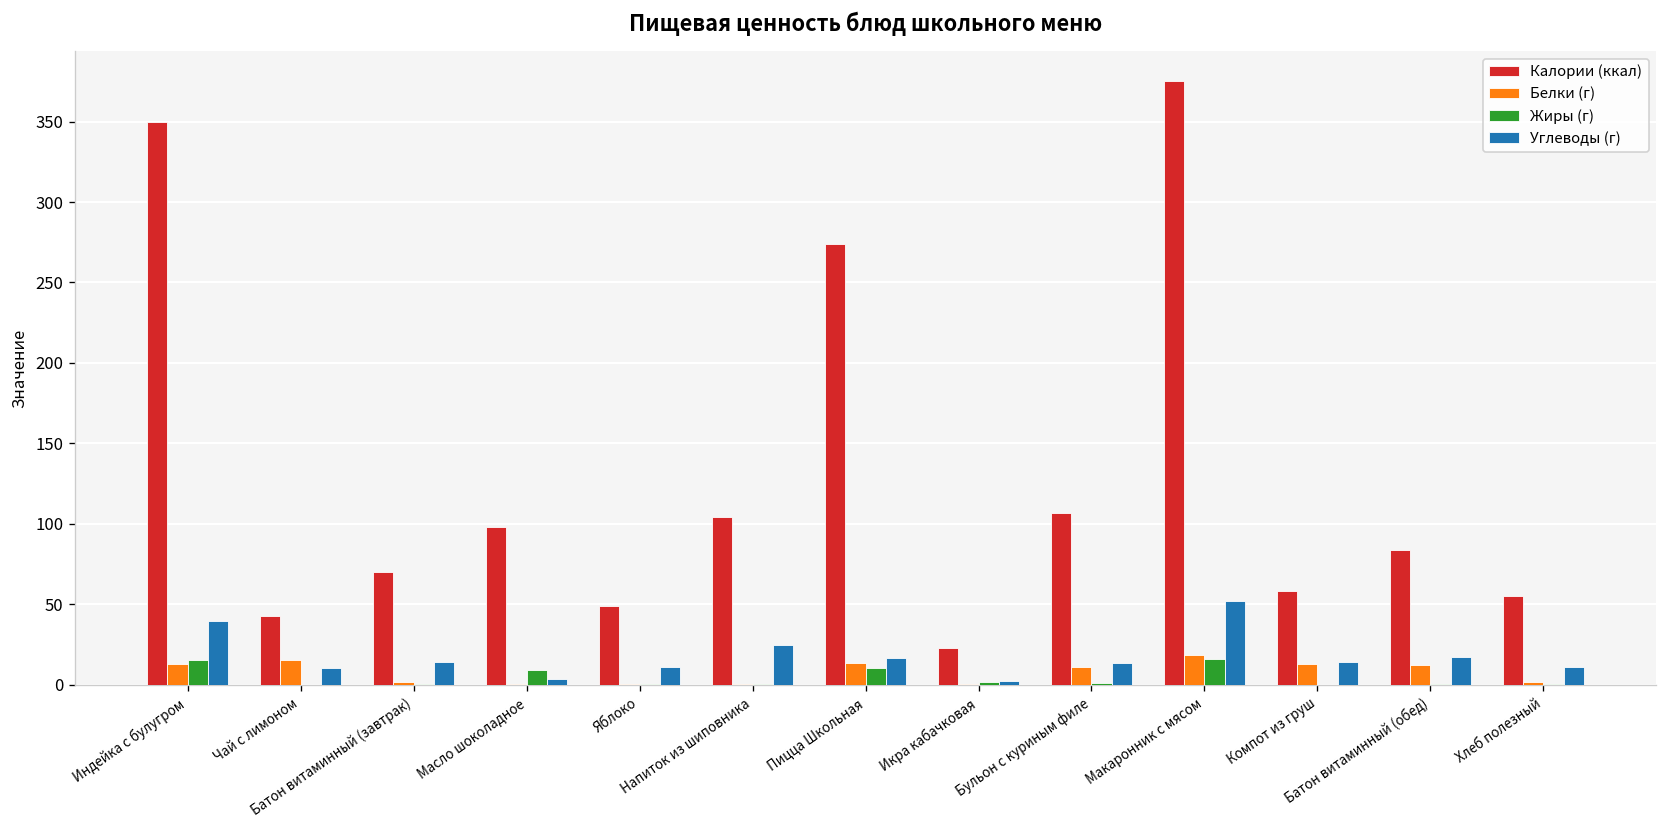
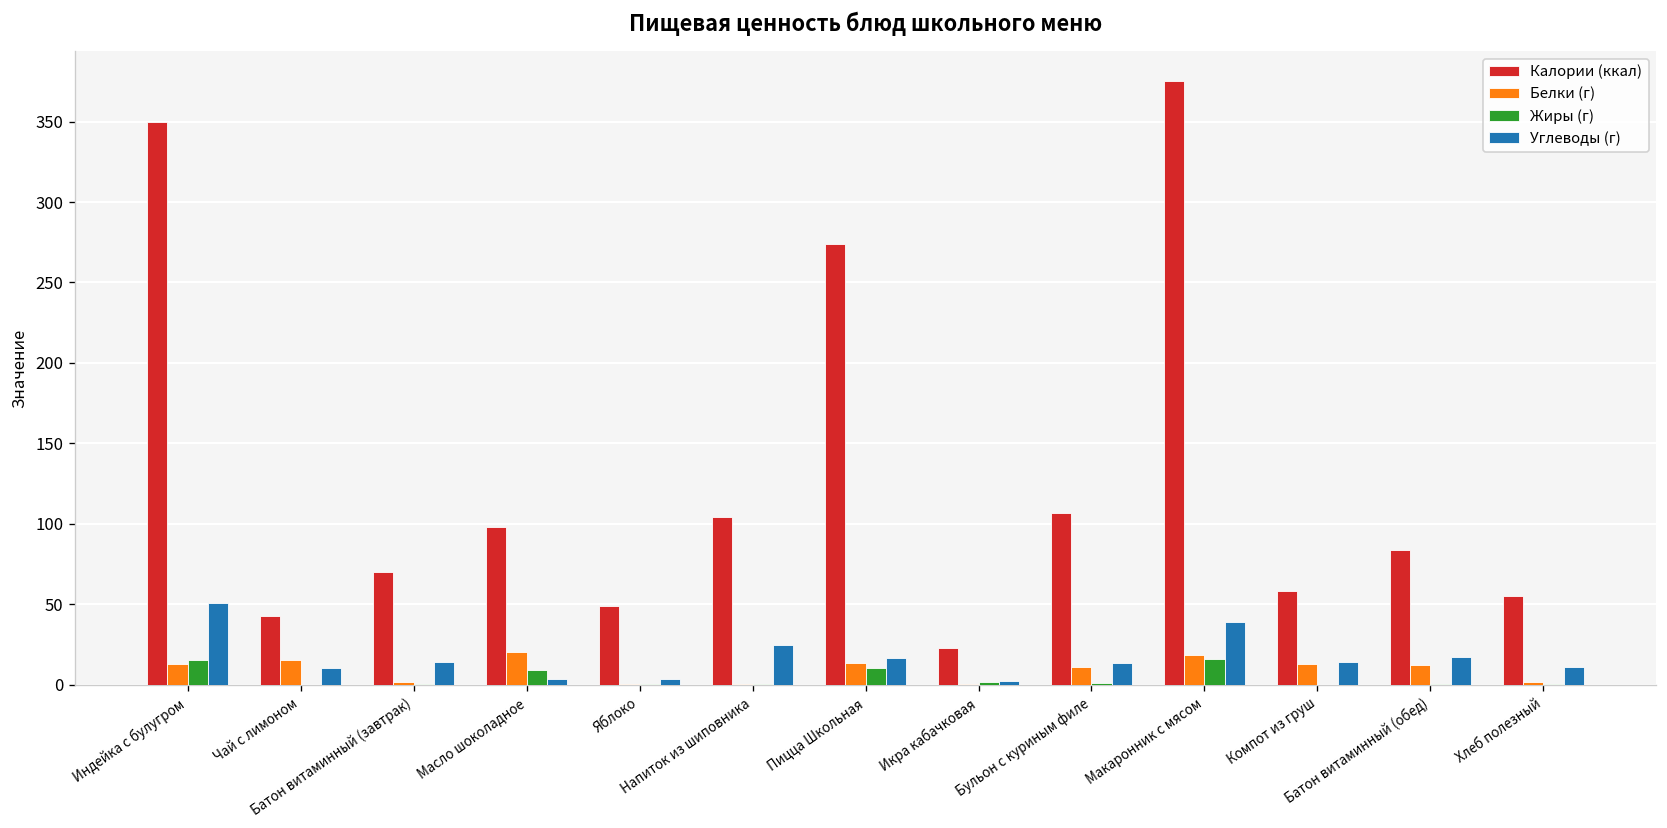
  {
    "Калории (ккал)": {
      "Индейка с булугром": 350,
      "Чай с лимоном": 43,
      "Батон витаминный (завтрак)": 70,
      "Масло шоколадное": 98,
      "Яблоко": 49,
      "Напиток из шиповника": 104,
      "Пицца Школьная": 274,
      "Икра кабачковая": 23,
      "Бульон с куриным филе": 107,
      "Макаронник с мясом": 375,
      "Компот из груш": 58,
      "Батон витаминный (обед)": 84,
      "Хлеб полезный": 55
    },
    "Белки (г)": {
      "Индейка с булугром": 13,
      "Чай с лимоном": 15,
      "Батон витаминный (завтрак)": 2,
-     "Масло шоколадное": 0,
+     "Масло шоколадное": 21,
      "Пицца Школьная": 14,
      "Бульон с куриным филе": 11,
      "Макаронник с мясом": 18,
      "Компот из груш": 13,
      "Батон витаминный (обед)": 12
    },
    "Жиры (г)": {
      "Индейка с булугром": 16,
      "Масло шоколадное": 9,
      "Пицца Школьная": 10,
      "Макаронник с мясом": 16
    },
    "Углеводы (г)": {
-     "Индейка с булугром": 40,
+     "Индейка с булугром": 51,
      "Чай с лимоном": 10,
      "Батон витаминный (завтрак)": 14,
      "Масло шоколадное": 3,
-     "Яблоко": 11,
+     "Яблоко": 4,
      "Напиток из шиповника": 25,
      "Пицца Школьная": 17,
      "Икра кабачковая": 2,
      "Бульон с куриным филе": 14,
-     "Макаронник с мясом": 52,
+     "Макаронник с мясом": 39,
      "Компот из груш": 14,
      "Батон витаминный (обед)": 17,
      "Хлеб полезный": 11
    }
  }
